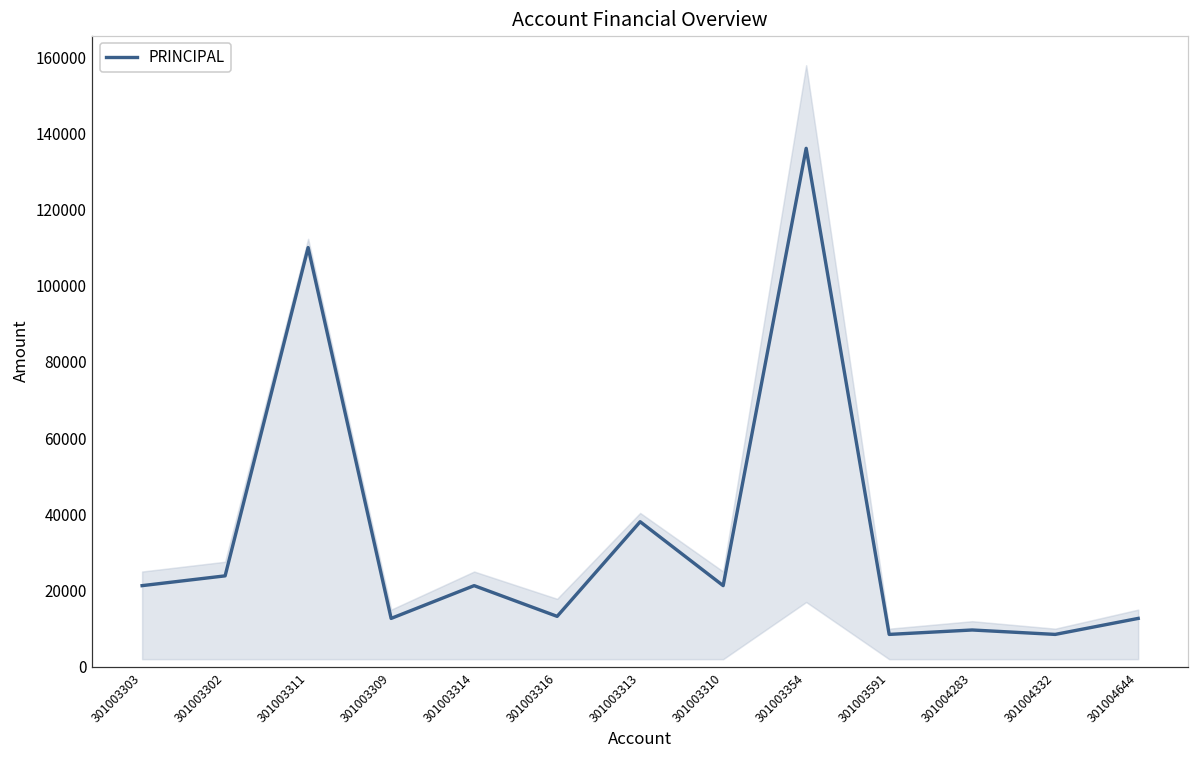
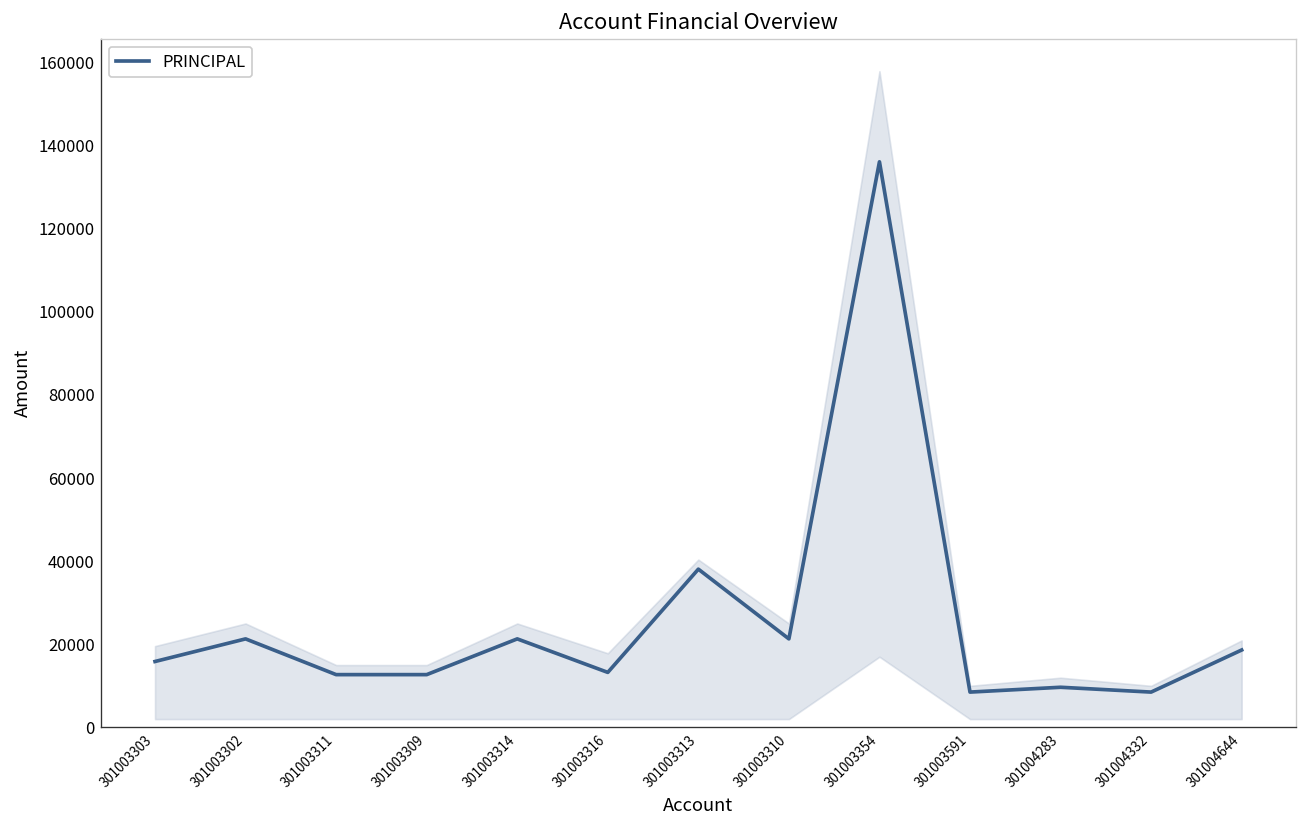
  {
    "PRINCIPAL": {
-     "301003303": 21000,
-     "301003302": 24000,
-     "301003311": 110000,
+     "301003303": 16000,
+     "301003302": 21000,
+     "301003311": 13000,
      "301003309": 13000,
      "301003314": 21000,
      "301003316": 13000,
      "301003313": 38000,
      "301003310": 21000,
      "301003354": 136000,
      "301003591": 9000,
      "301004283": 10000,
      "301004332": 9000,
-     "301004644": 13000
+     "301004644": 19000
    }
  }
